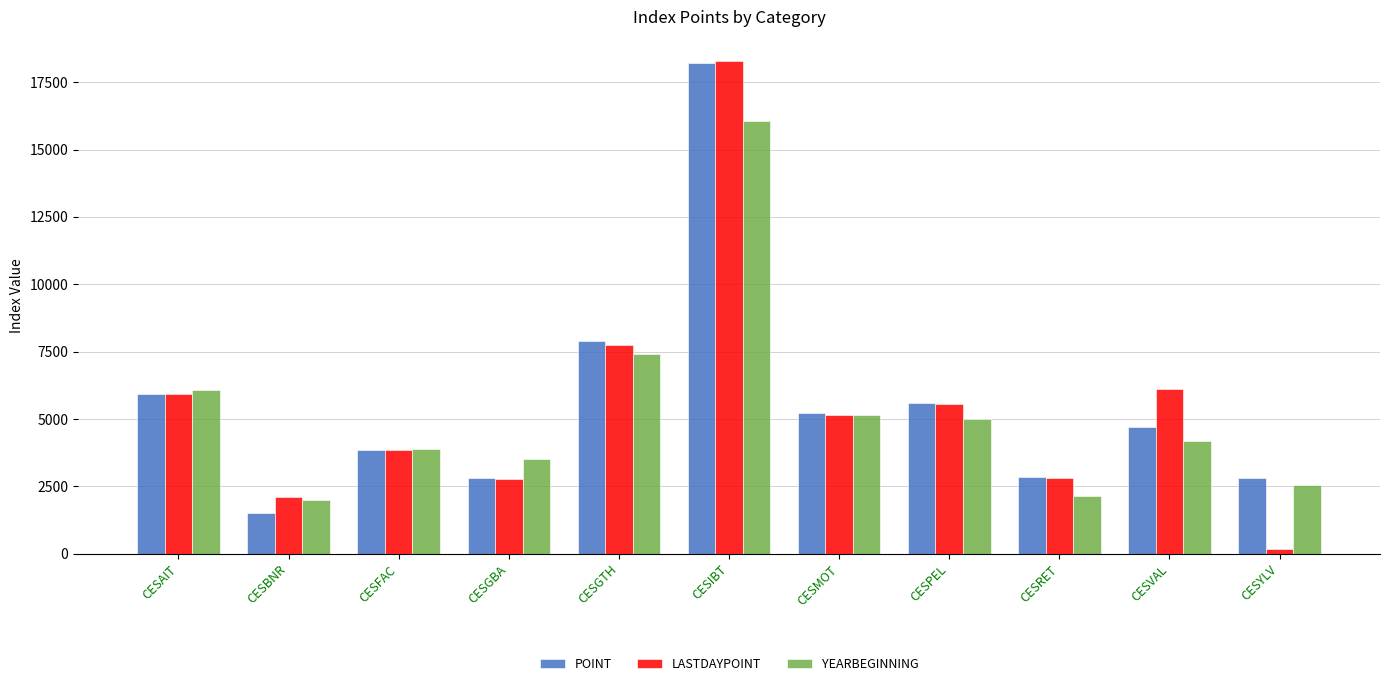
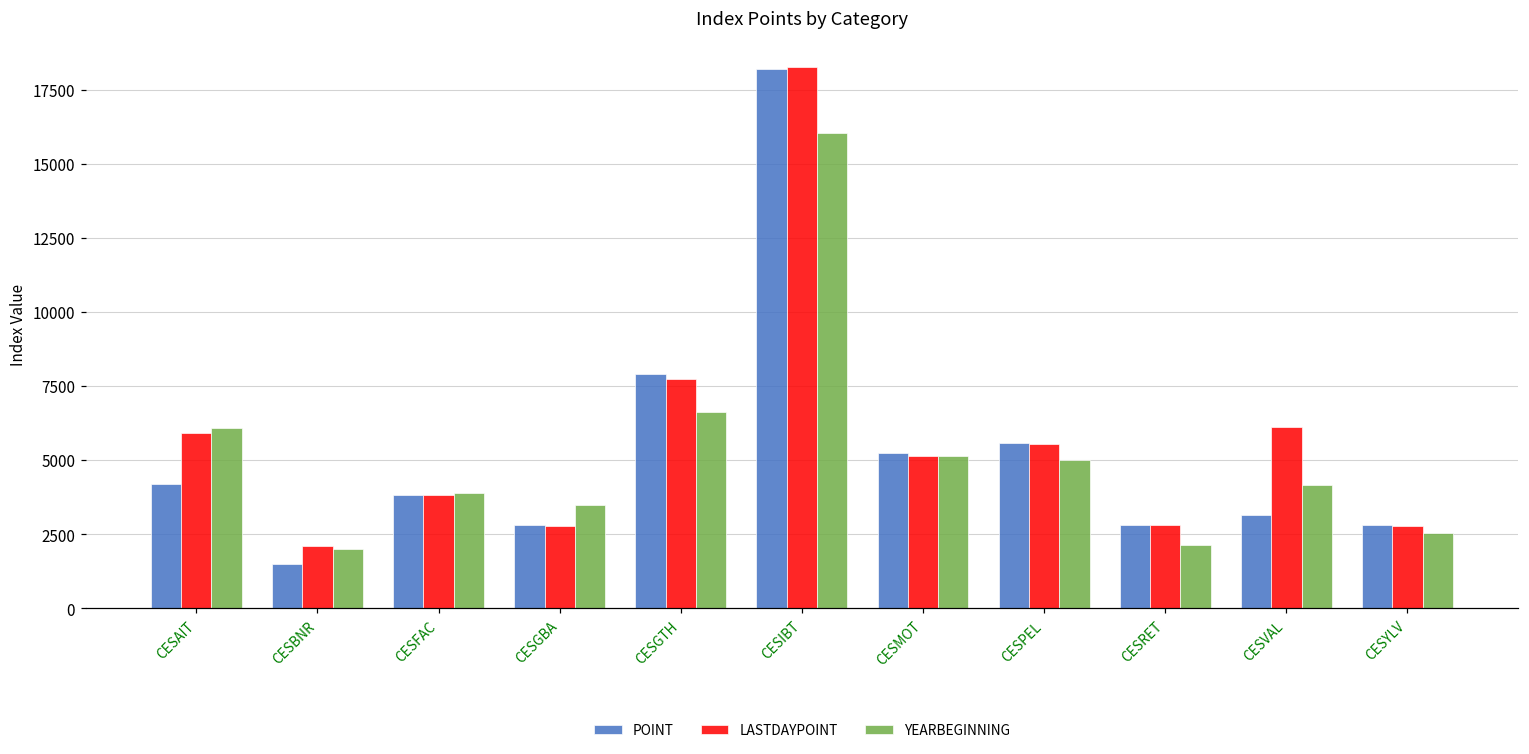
  {
    "POINT": {
-     "CESAIT": 5900,
+     "CESAIT": 4200,
      "CESBNR": 1500,
      "CESFAC": 3800,
      "CESGBA": 2800,
      "CESGTH": 7900,
      "CESIBT": 18200,
      "CESMOT": 5200,
      "CESPEL": 5600,
      "CESRET": 2800,
-     "CESVAL": 4700,
+     "CESVAL": 3200,
      "CESYLV": 2800
    },
    "LASTDAYPOINT": {
      "CESAIT": 5900,
      "CESBNR": 2100,
      "CESFAC": 3800,
      "CESGBA": 2800,
      "CESGTH": 7700,
      "CESIBT": 18300,
      "CESMOT": 5100,
      "CESPEL": 5500,
      "CESRET": 2800,
      "CESVAL": 6100,
-     "CESYLV": 200
+     "CESYLV": 2800
    },
    "YEARBEGINNING": {
      "CESAIT": 6100,
      "CESBNR": 2000,
      "CESFAC": 3900,
      "CESGBA": 3500,
-     "CESGTH": 7400,
+     "CESGTH": 6600,
      "CESIBT": 16100,
      "CESMOT": 5100,
      "CESPEL": 5000,
      "CESRET": 2200,
      "CESVAL": 4200,
      "CESYLV": 2600
    }
  }
